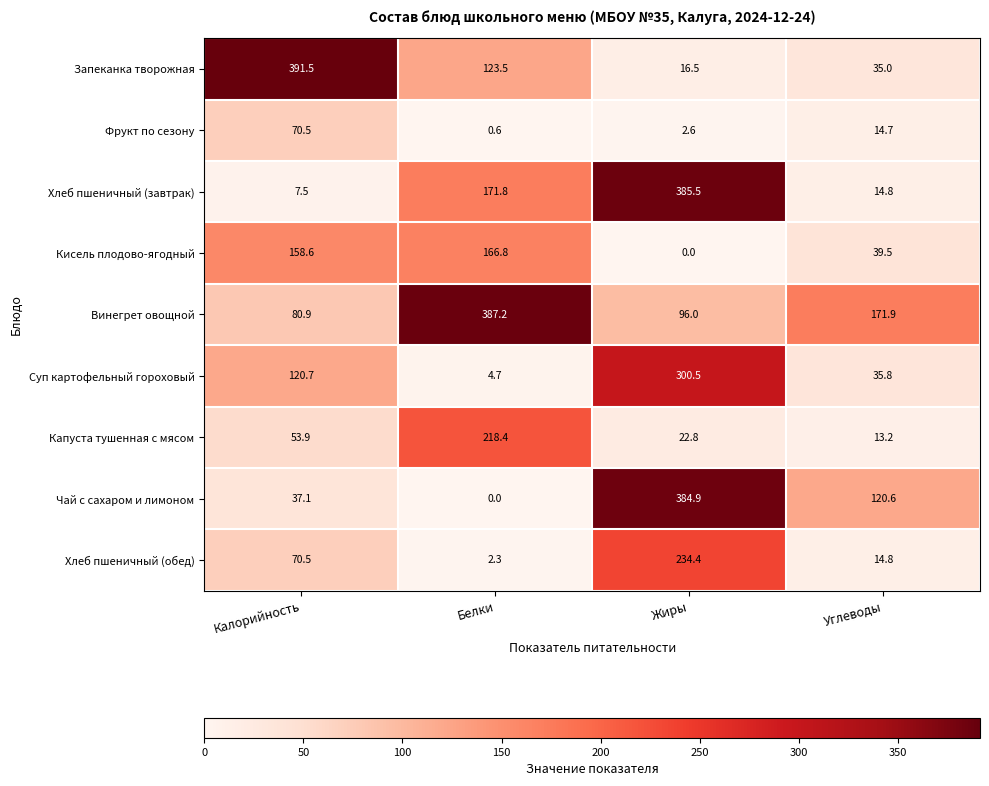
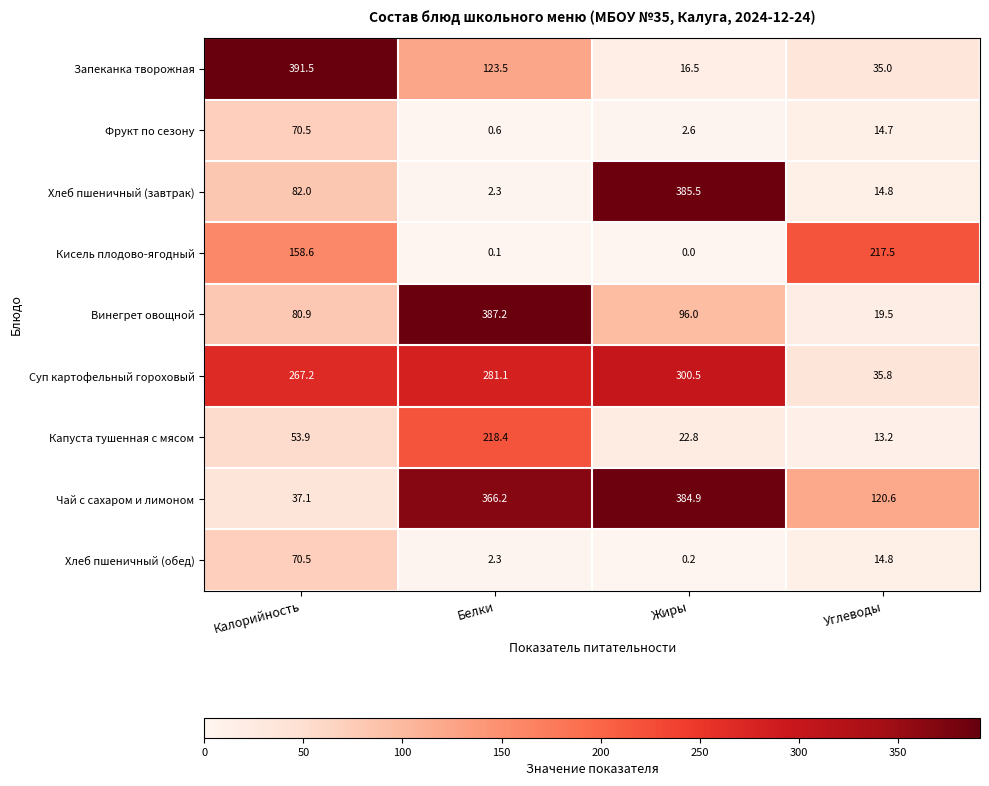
  {
    "Запеканка творожная": {
      "Калорийность": 391.5,
      "Белки": 123.5,
      "Жиры": 16.5,
      "Углеводы": 35.0
    },
    "Фрукт по сезону": {
      "Калорийность": 70.5,
      "Белки": 0.6,
      "Жиры": 2.6,
      "Углеводы": 14.7
    },
    "Хлеб пшеничный (завтрак)": {
-     "Калорийность": 7.5,
-     "Белки": 171.8,
+     "Калорийность": 82.0,
+     "Белки": 2.3,
      "Жиры": 385.5,
      "Углеводы": 14.8
    },
    "Кисель плодово-ягодный": {
      "Калорийность": 158.6,
-     "Белки": 166.8,
+     "Белки": 0.1,
      "Жиры": 0.0,
-     "Углеводы": 39.5
+     "Углеводы": 217.5
    },
    "Винегрет овощной": {
      "Калорийность": 80.9,
      "Белки": 387.2,
      "Жиры": 96.0,
-     "Углеводы": 171.9
+     "Углеводы": 19.5
    },
    "Суп картофельный гороховый": {
-     "Калорийность": 120.7,
-     "Белки": 4.7,
+     "Калорийность": 267.2,
+     "Белки": 281.1,
      "Жиры": 300.5,
      "Углеводы": 35.8
    },
    "Капуста тушенная с мясом": {
      "Калорийность": 53.9,
      "Белки": 218.4,
      "Жиры": 22.8,
      "Углеводы": 13.2
    },
    "Чай с сахаром и лимоном": {
      "Калорийность": 37.1,
-     "Белки": 0.0,
+     "Белки": 366.2,
      "Жиры": 384.9,
      "Углеводы": 120.6
    },
    "Хлеб пшеничный (обед)": {
      "Калорийность": 70.5,
      "Белки": 2.3,
-     "Жиры": 234.4,
+     "Жиры": 0.2,
      "Углеводы": 14.8
    }
  }
